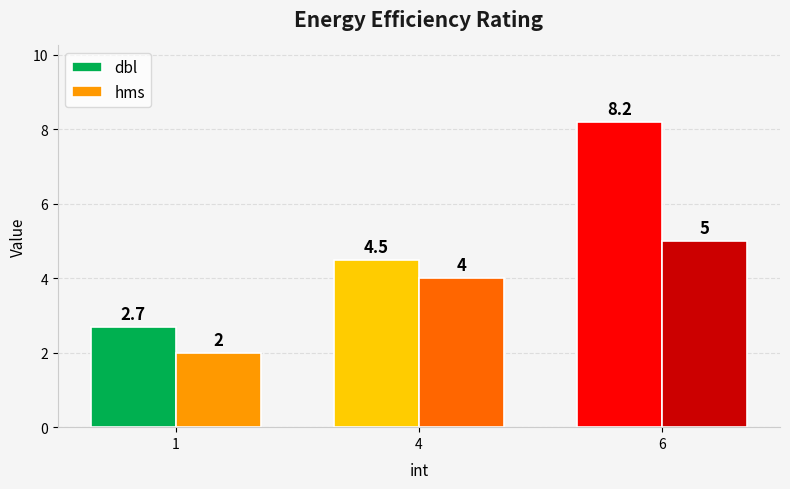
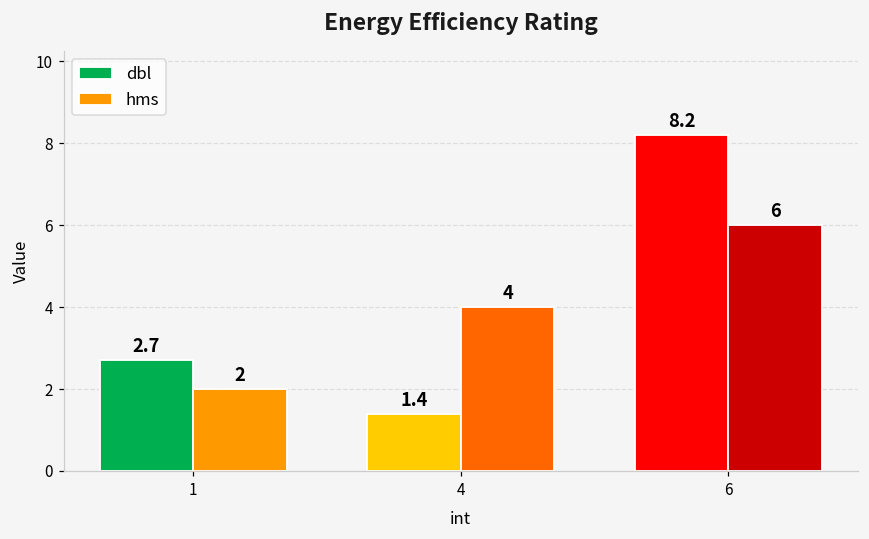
  {
    "dbl": {
      "1": 2.7,
-     "4": 4.5,
+     "4": 1.4,
      "6": 8.2
    },
    "hms": {
      "1": 2,
      "4": 4,
-     "6": 5
+     "6": 6
    }
  }
